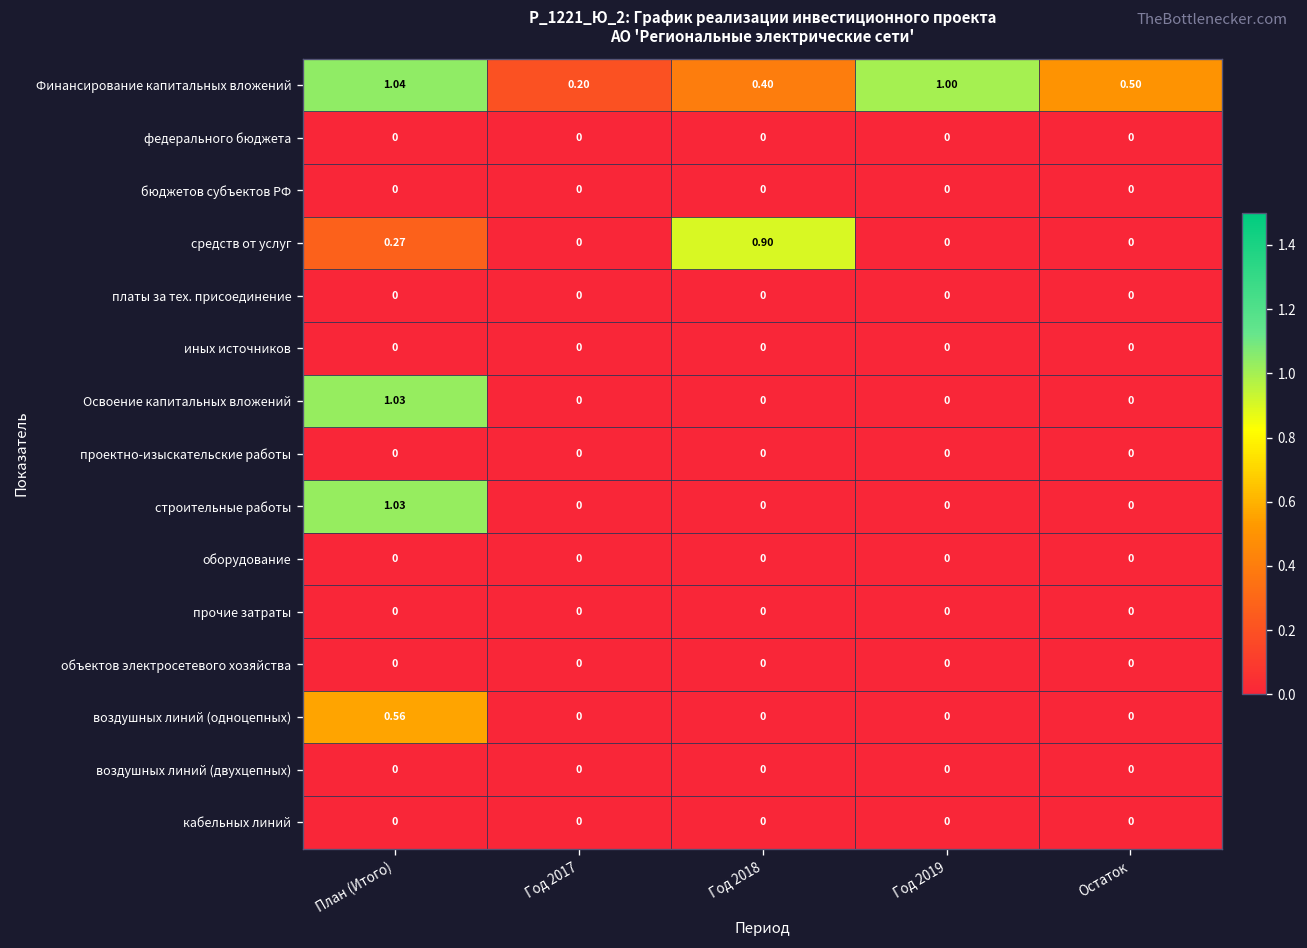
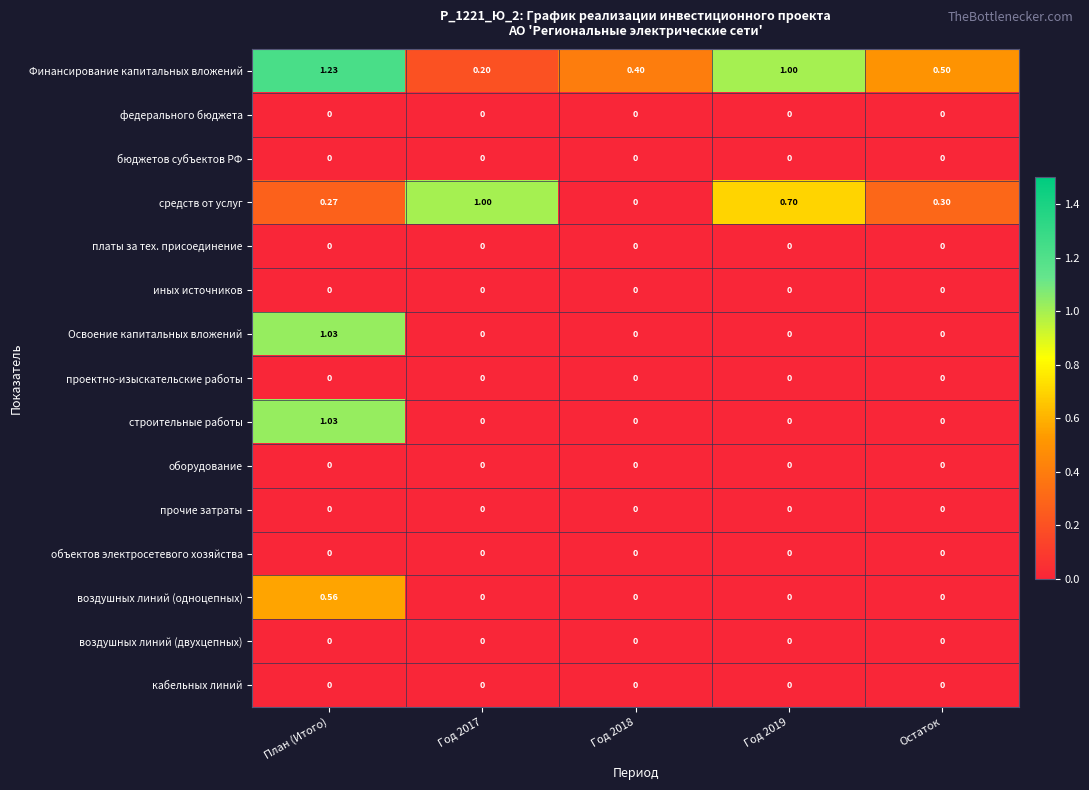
  {
    "Финансирование капитальных вложений": {
-     "План (Итого)": 1.04,
+     "План (Итого)": 1.23,
      "Год 2017": 0.20,
      "Год 2018": 0.40,
      "Год 2019": 1.00,
      "Остаток": 0.50
    },
    "федерального бюджета": {
      "План (Итого)": 0,
      "Год 2017": 0,
      "Год 2018": 0,
      "Год 2019": 0,
      "Остаток": 0
    },
    "бюджетов субъектов РФ": {
      "План (Итого)": 0,
      "Год 2017": 0,
      "Год 2018": 0,
      "Год 2019": 0,
      "Остаток": 0
    },
    "средств от услуг": {
      "План (Итого)": 0.27,
-     "Год 2017": 0,
-     "Год 2018": 0.90,
-     "Год 2019": 0,
-     "Остаток": 0
+     "Год 2017": 1.00,
+     "Год 2018": 0,
+     "Год 2019": 0.70,
+     "Остаток": 0.30
    },
    "платы за тех. присоединение": {
      "План (Итого)": 0,
      "Год 2017": 0,
      "Год 2018": 0,
      "Год 2019": 0,
      "Остаток": 0
    },
    "иных источников": {
      "План (Итого)": 0,
      "Год 2017": 0,
      "Год 2018": 0,
      "Год 2019": 0,
      "Остаток": 0
    },
    "Освоение капитальных вложений": {
      "План (Итого)": 1.03,
      "Год 2017": 0,
      "Год 2018": 0,
      "Год 2019": 0,
      "Остаток": 0
    },
    "проектно-изыскательские работы": {
      "План (Итого)": 0,
      "Год 2017": 0,
      "Год 2018": 0,
      "Год 2019": 0,
      "Остаток": 0
    },
    "строительные работы": {
      "План (Итого)": 1.03,
      "Год 2017": 0,
      "Год 2018": 0,
      "Год 2019": 0,
      "Остаток": 0
    },
    "оборудование": {
      "План (Итого)": 0,
      "Год 2017": 0,
      "Год 2018": 0,
      "Год 2019": 0,
      "Остаток": 0
    },
    "прочие затраты": {
      "План (Итого)": 0,
      "Год 2017": 0,
      "Год 2018": 0,
      "Год 2019": 0,
      "Остаток": 0
    },
    "объектов электросетевого хозяйства": {
      "План (Итого)": 0,
      "Год 2017": 0,
      "Год 2018": 0,
      "Год 2019": 0,
      "Остаток": 0
    },
    "воздушных линий (одноцепных)": {
      "План (Итого)": 0.56,
      "Год 2017": 0,
      "Год 2018": 0,
      "Год 2019": 0,
      "Остаток": 0
    },
    "воздушных линий (двухцепных)": {
      "План (Итого)": 0,
      "Год 2017": 0,
      "Год 2018": 0,
      "Год 2019": 0,
      "Остаток": 0
    },
    "кабельных линий": {
      "План (Итого)": 0,
      "Год 2017": 0,
      "Год 2018": 0,
      "Год 2019": 0,
      "Остаток": 0
    }
  }
